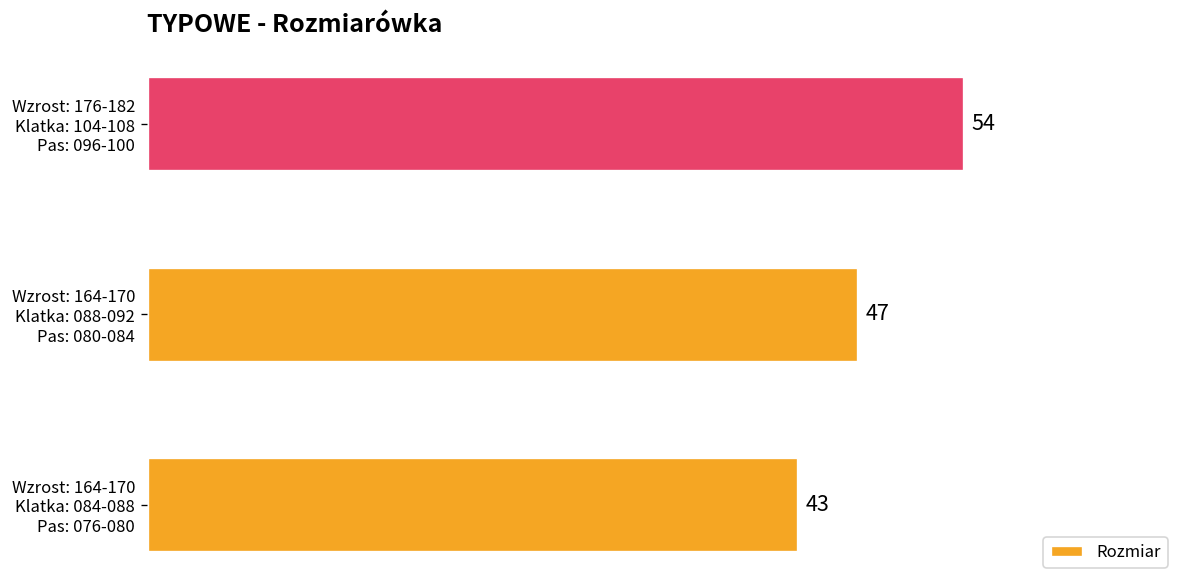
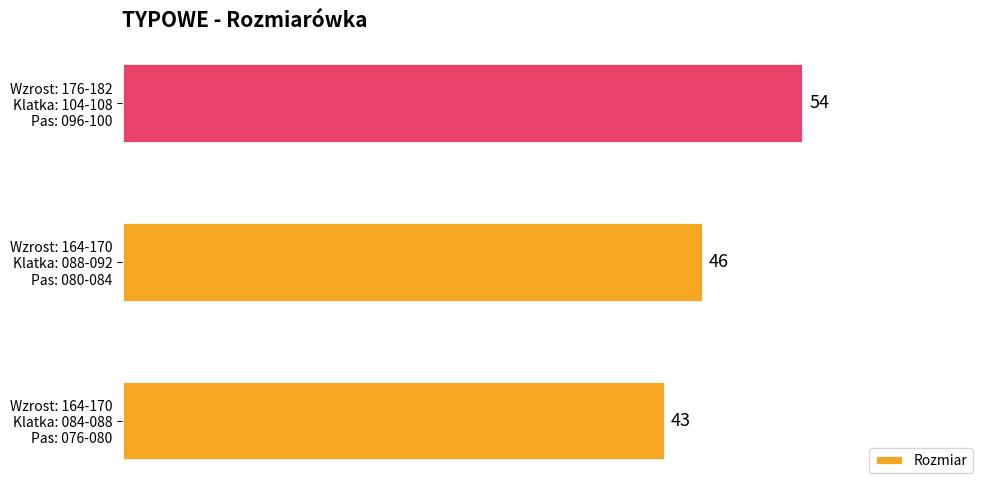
  {
    "Wzrost: 176-182 Klatka: 104-108 Pas: 096-100": 54,
-   "Wzrost: 164-170 Klatka: 088-092 Pas: 080-084": 47,
+   "Wzrost: 164-170 Klatka: 088-092 Pas: 080-084": 46,
    "Wzrost: 164-170 Klatka: 084-088 Pas: 076-080": 43
  }
